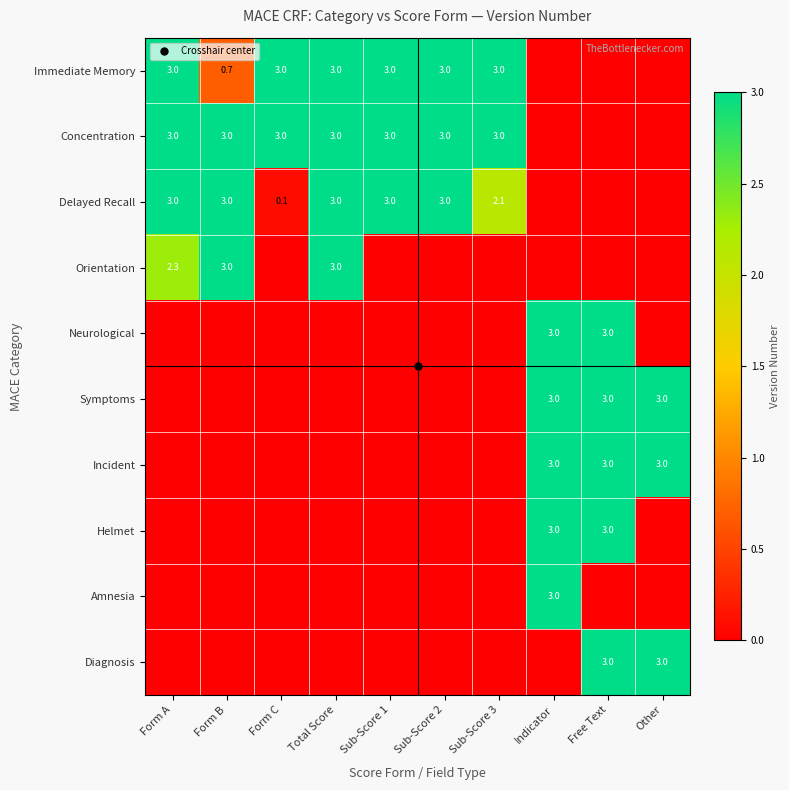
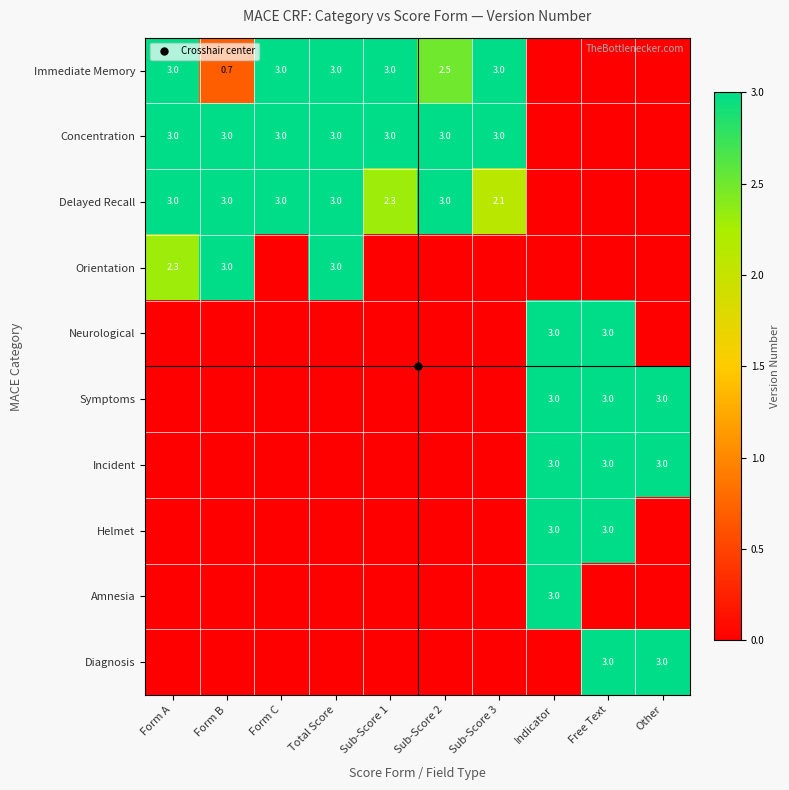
  {
    "Immediate Memory": {
      "Form A": 3.0,
      "Form B": 0.7,
      "Form C": 3.0,
      "Total Score": 3.0,
      "Sub-Score 1": 3.0,
-     "Sub-Score 2": 3.0,
+     "Sub-Score 2": 2.5,
      "Sub-Score 3": 3.0
    },
    "Concentration": {
      "Form A": 3.0,
      "Form B": 3.0,
      "Form C": 3.0,
      "Total Score": 3.0,
      "Sub-Score 1": 3.0,
      "Sub-Score 2": 3.0,
      "Sub-Score 3": 3.0
    },
    "Delayed Recall": {
      "Form A": 3.0,
      "Form B": 3.0,
-     "Form C": 0.1,
+     "Form C": 3.0,
      "Total Score": 3.0,
-     "Sub-Score 1": 3.0,
+     "Sub-Score 1": 2.3,
      "Sub-Score 2": 3.0,
      "Sub-Score 3": 2.1
    },
    "Orientation": {
      "Form A": 2.3,
      "Form B": 3.0,
      "Total Score": 3.0
    },
    "Neurological": {
      "Indicator": 3.0,
      "Free Text": 3.0
    },
    "Symptoms": {
      "Indicator": 3.0,
      "Free Text": 3.0,
      "Other": 3.0
    },
    "Incident": {
      "Indicator": 3.0,
      "Free Text": 3.0,
      "Other": 3.0
    },
    "Helmet": {
      "Indicator": 3.0,
      "Free Text": 3.0
    },
    "Amnesia": {
      "Indicator": 3.0
    },
    "Diagnosis": {
      "Free Text": 3.0,
      "Other": 3.0
    }
  }
